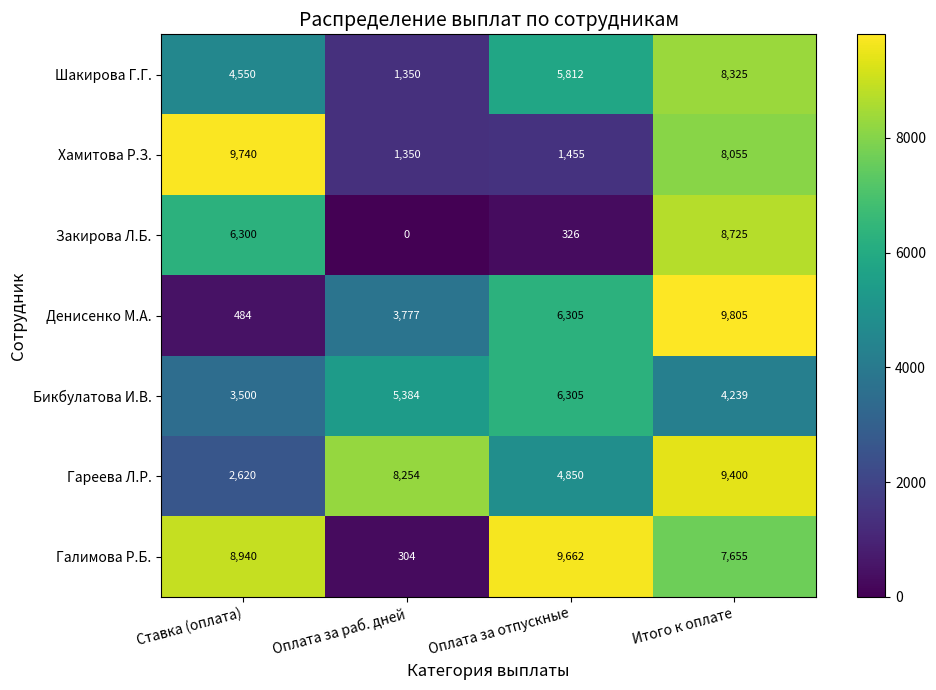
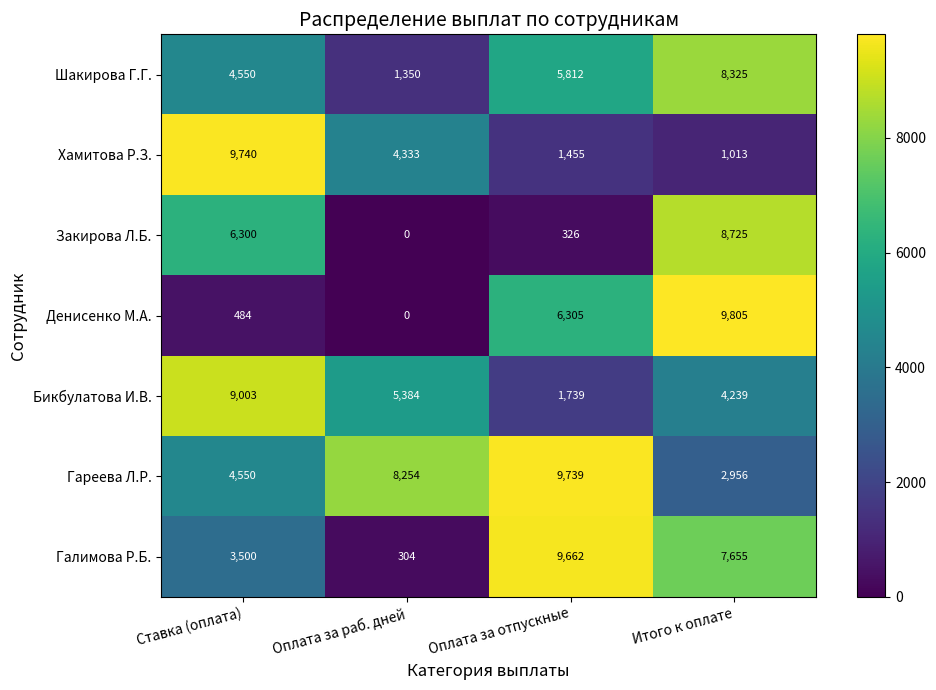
  {
    "Шакирова Г.Г.": {
      "Ставка (оплата)": "4,550",
      "Оплата за раб. дней": "1,350",
      "Оплата за отпускные": "5,812",
      "Итого к оплате": "8,325"
    },
    "Хамитова Р.З.": {
      "Ставка (оплата)": "9,740",
-     "Оплата за раб. дней": "1,350",
+     "Оплата за раб. дней": "4,333",
      "Оплата за отпускные": "1,455",
-     "Итого к оплате": "8,055"
+     "Итого к оплате": "1,013"
    },
    "Закирова Л.Б.": {
      "Ставка (оплата)": "6,300",
      "Оплата за раб. дней": "0",
      "Оплата за отпускные": "326",
      "Итого к оплате": "8,725"
    },
    "Денисенко М.А.": {
      "Ставка (оплата)": "484",
-     "Оплата за раб. дней": "3,777",
+     "Оплата за раб. дней": "0",
      "Оплата за отпускные": "6,305",
      "Итого к оплате": "9,805"
    },
    "Бикбулатова И.В.": {
-     "Ставка (оплата)": "3,500",
+     "Ставка (оплата)": "9,003",
      "Оплата за раб. дней": "5,384",
-     "Оплата за отпускные": "6,305",
+     "Оплата за отпускные": "1,739",
      "Итого к оплате": "4,239"
    },
    "Гареева Л.Р.": {
-     "Ставка (оплата)": "2,620",
+     "Ставка (оплата)": "4,550",
      "Оплата за раб. дней": "8,254",
-     "Оплата за отпускные": "4,850",
-     "Итого к оплате": "9,400"
+     "Оплата за отпускные": "9,739",
+     "Итого к оплате": "2,956"
    },
    "Галимова Р.Б.": {
-     "Ставка (оплата)": "8,940",
+     "Ставка (оплата)": "3,500",
      "Оплата за раб. дней": "304",
      "Оплата за отпускные": "9,662",
      "Итого к оплате": "7,655"
    }
  }
